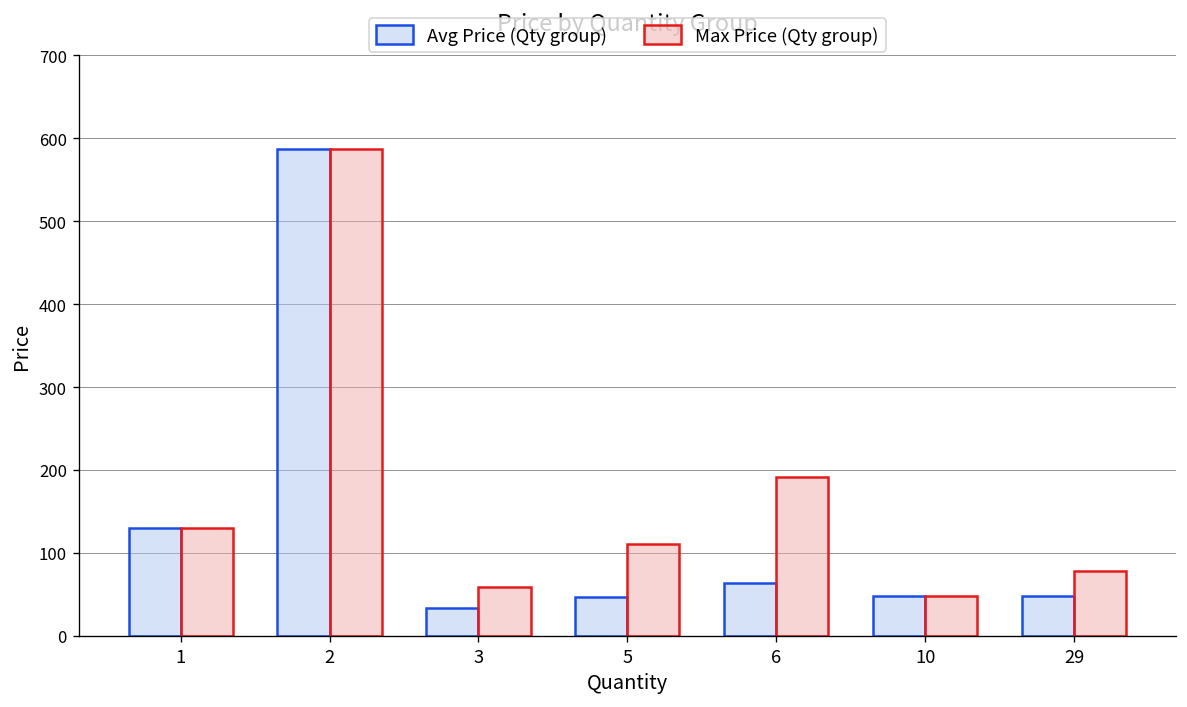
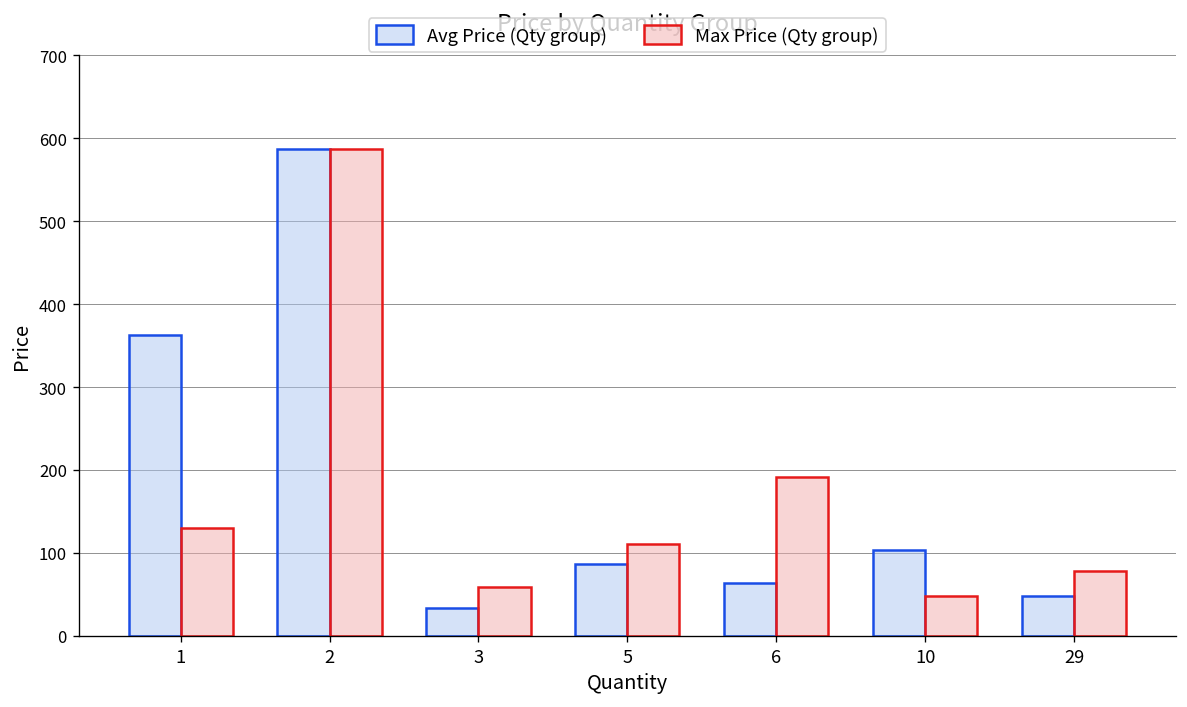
  {
    "Avg Price (Qty group)": {
-     "1": 130,
+     "1": 360,
      "2": 590,
      "3": 30,
-     "5": 50,
+     "5": 90,
      "6": 60,
-     "10": 50,
+     "10": 100,
      "29": 50
    },
    "Max Price (Qty group)": {
      "1": 130,
      "2": 590,
      "3": 60,
      "5": 110,
      "6": 190,
      "10": 50,
      "29": 80
    }
  }
